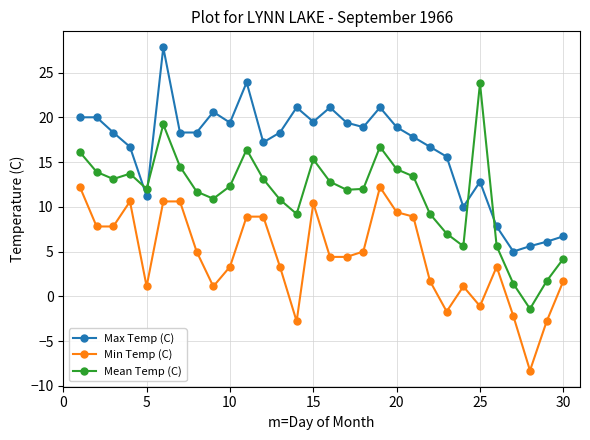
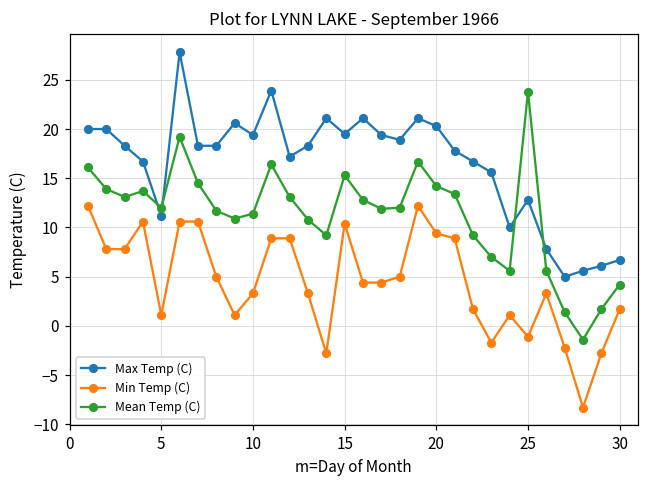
  {
    "Max Temp (C)": {
      "5": 11,
      "10": 19,
      "15": 20,
-     "20": 19,
+     "20": 20,
      "25": 13,
      "30": 7
    },
    "Min Temp (C)": {
      "5": 1,
      "10": 3,
      "15": 10,
      "20": 9,
      "25": -1,
      "30": 2
    },
    "Mean Temp (C)": {
      "5": 12,
-     "10": 12,
+     "10": 11,
      "15": 15,
      "20": 14,
      "25": 24,
      "30": 4
    }
  }
